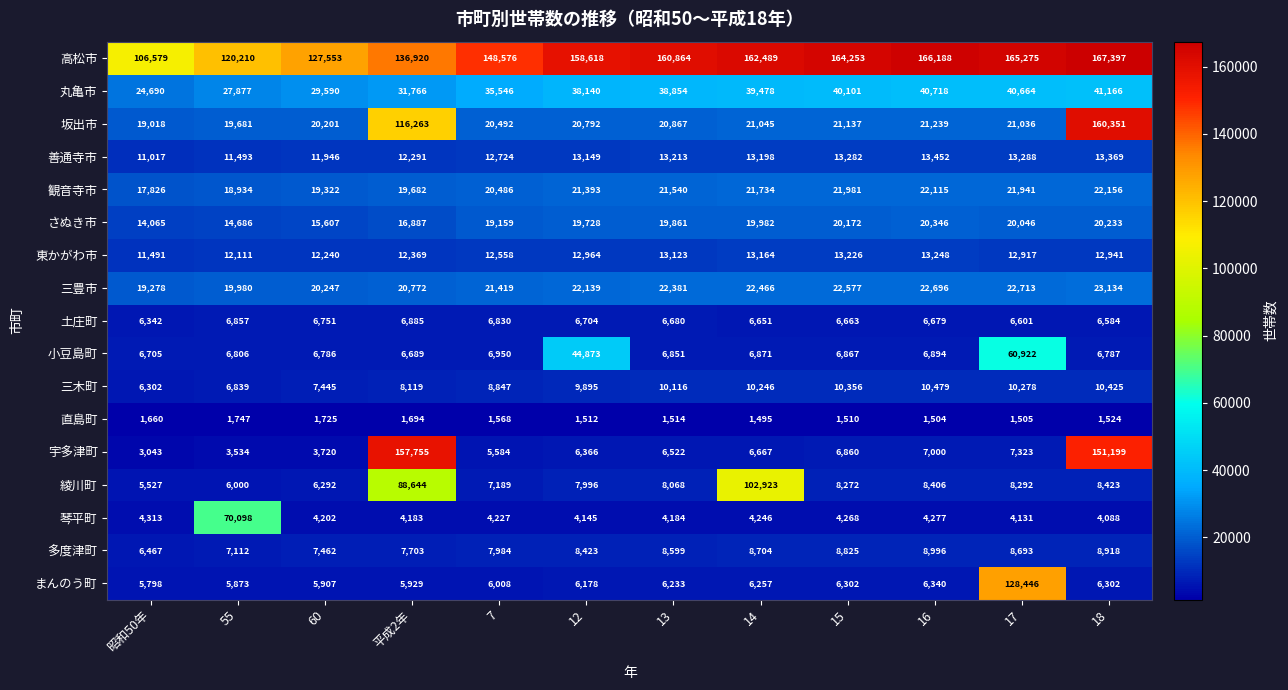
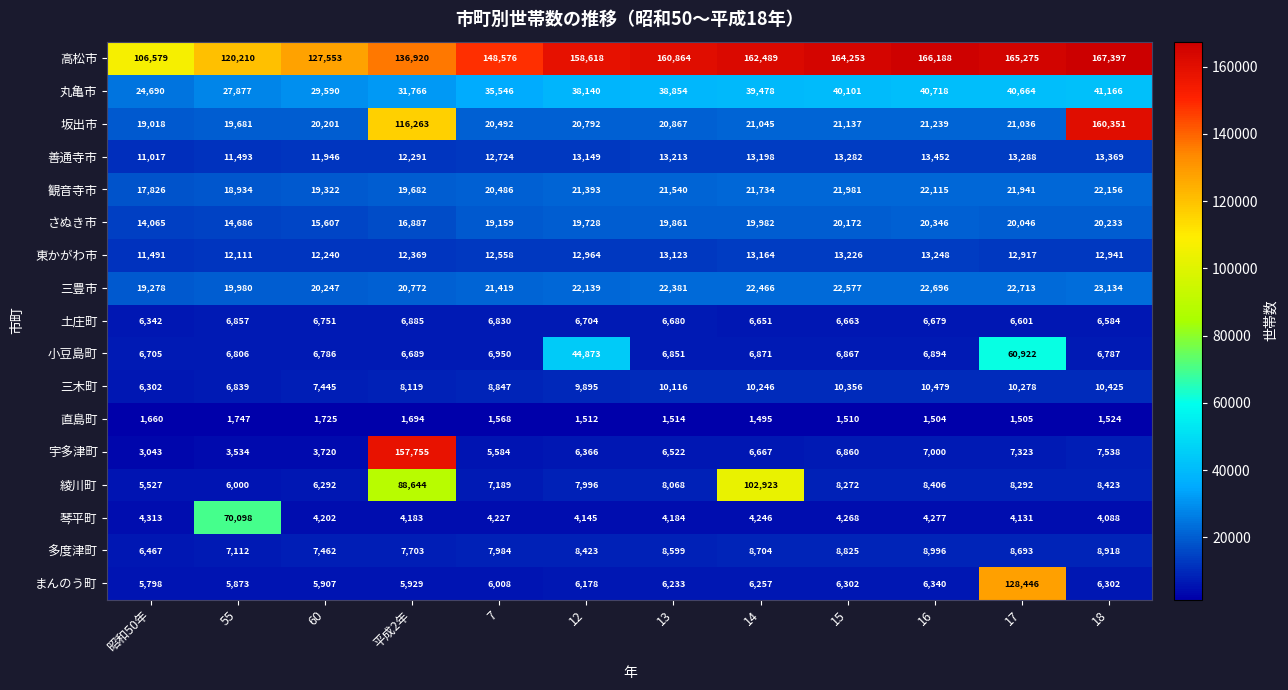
  {
    "宇多津町": {
      "昭和50年": "3,043",
      "55": "3,534",
      "60": "3,720",
      "平成2年": "157,755",
      "7": "5,584",
      "12": "6,366",
      "13": "6,522",
      "14": "6,667",
      "15": "6,860",
      "16": "7,000",
      "17": "7,323",
-     "18": "151,199"
+     "18": "7,538"
    }
  }
